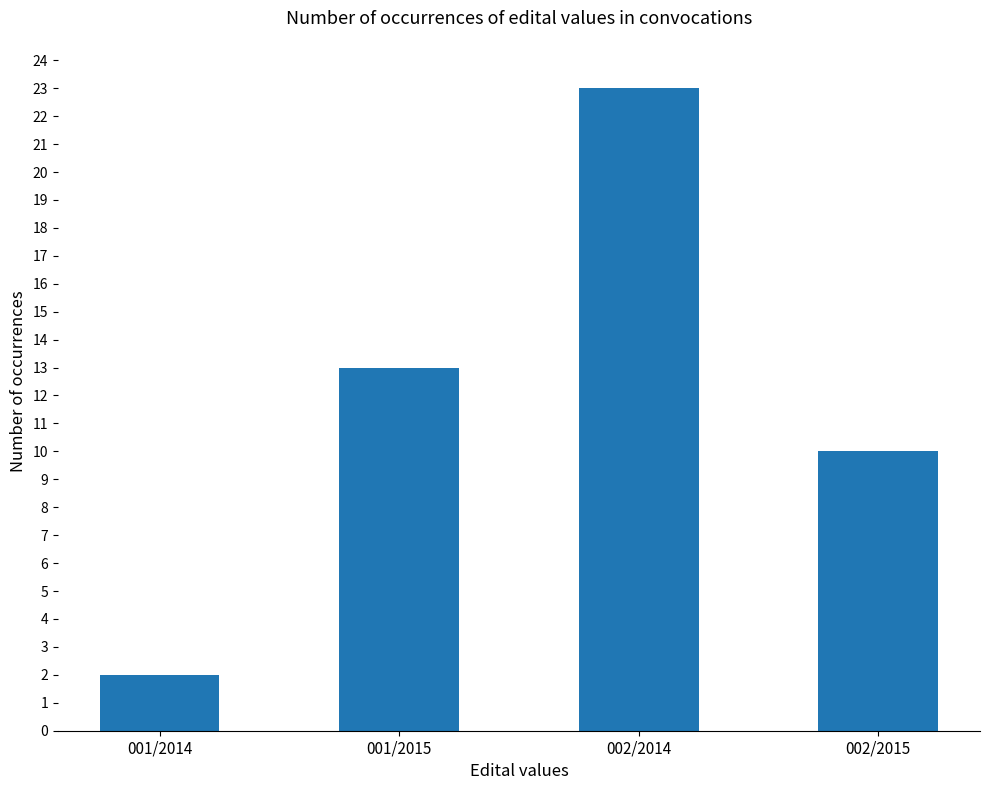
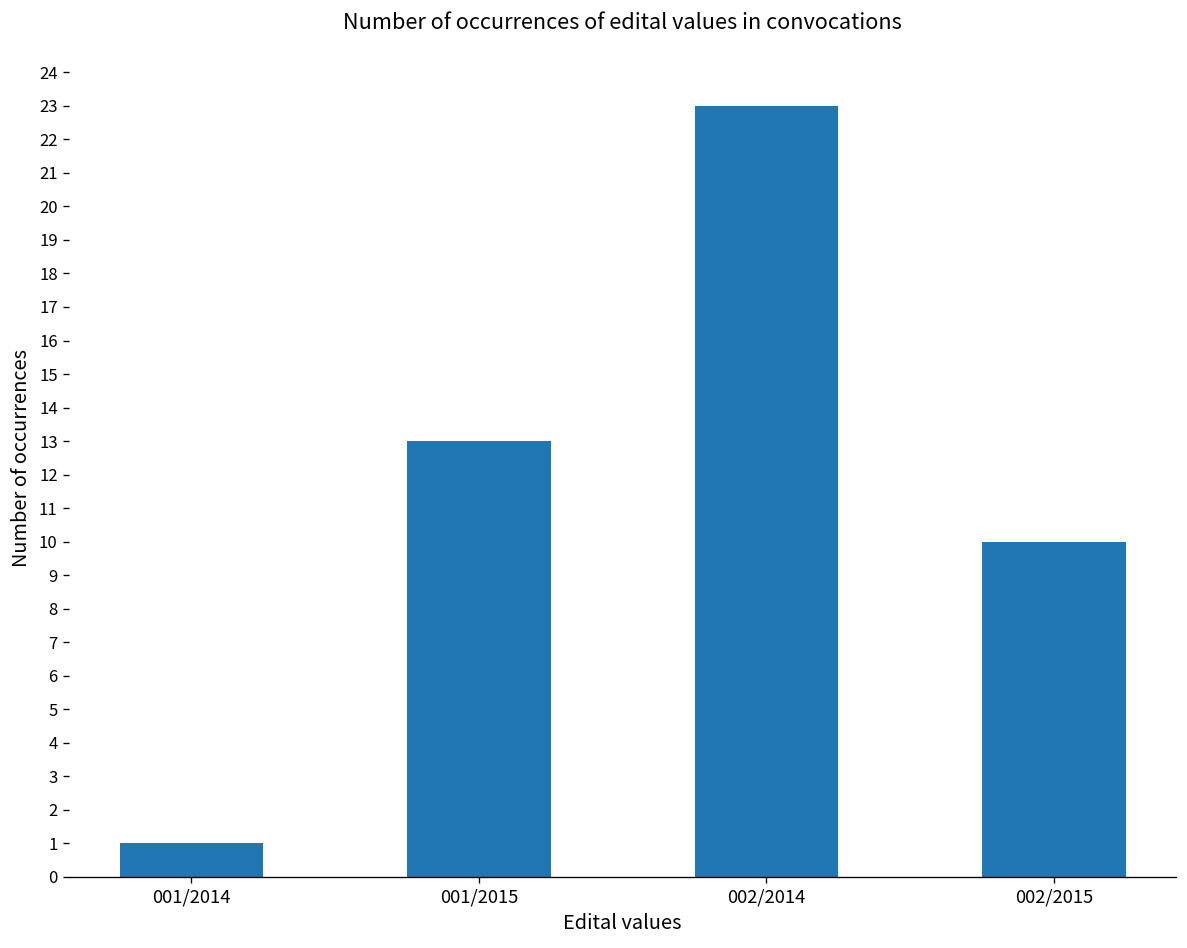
  {
-   "001/2014": 2,
+   "001/2014": 1,
    "001/2015": 13,
    "002/2014": 23,
    "002/2015": 10
  }
